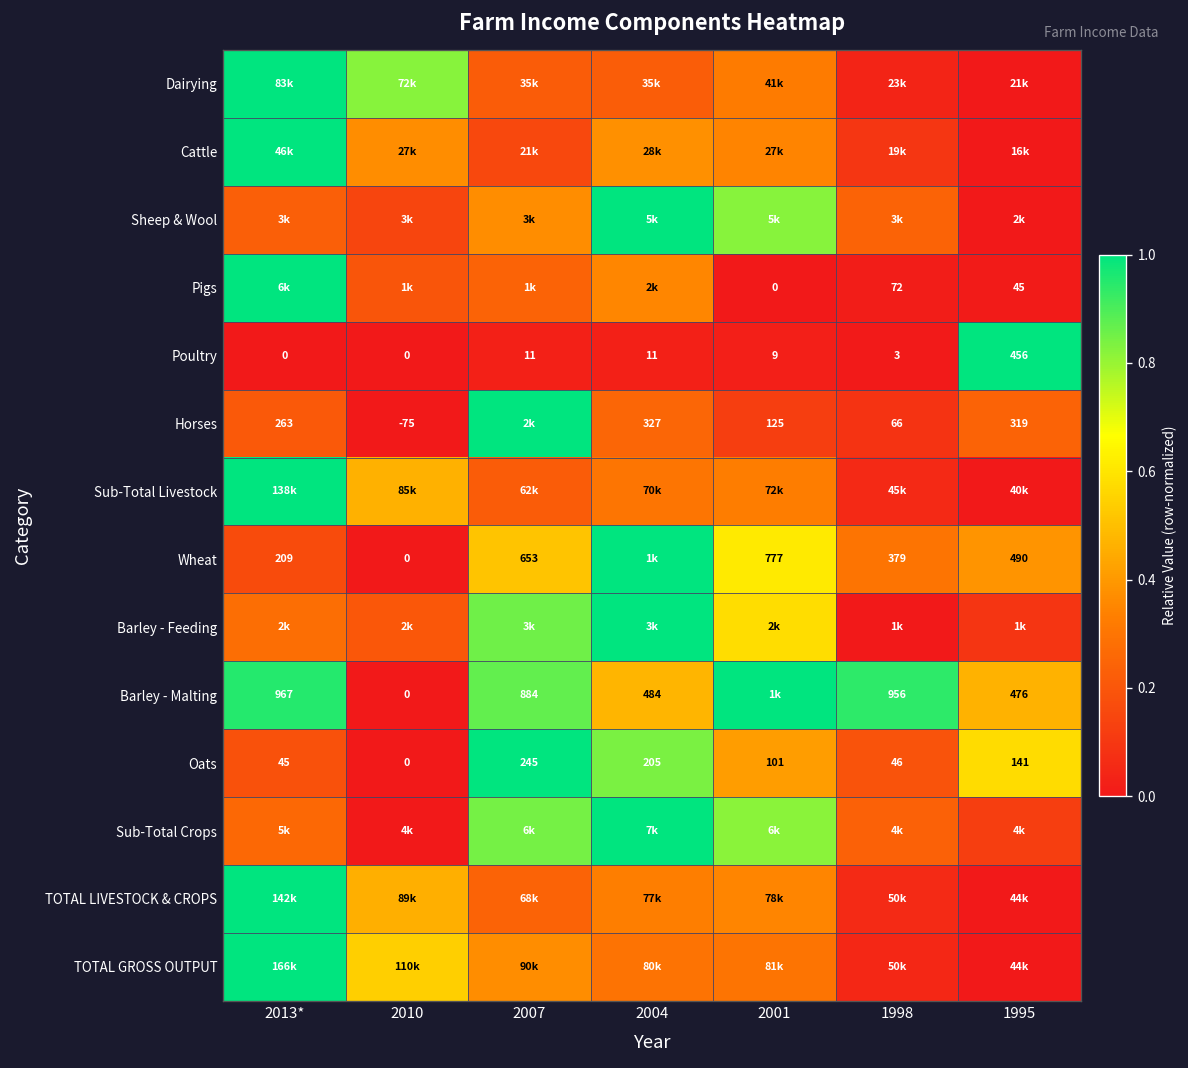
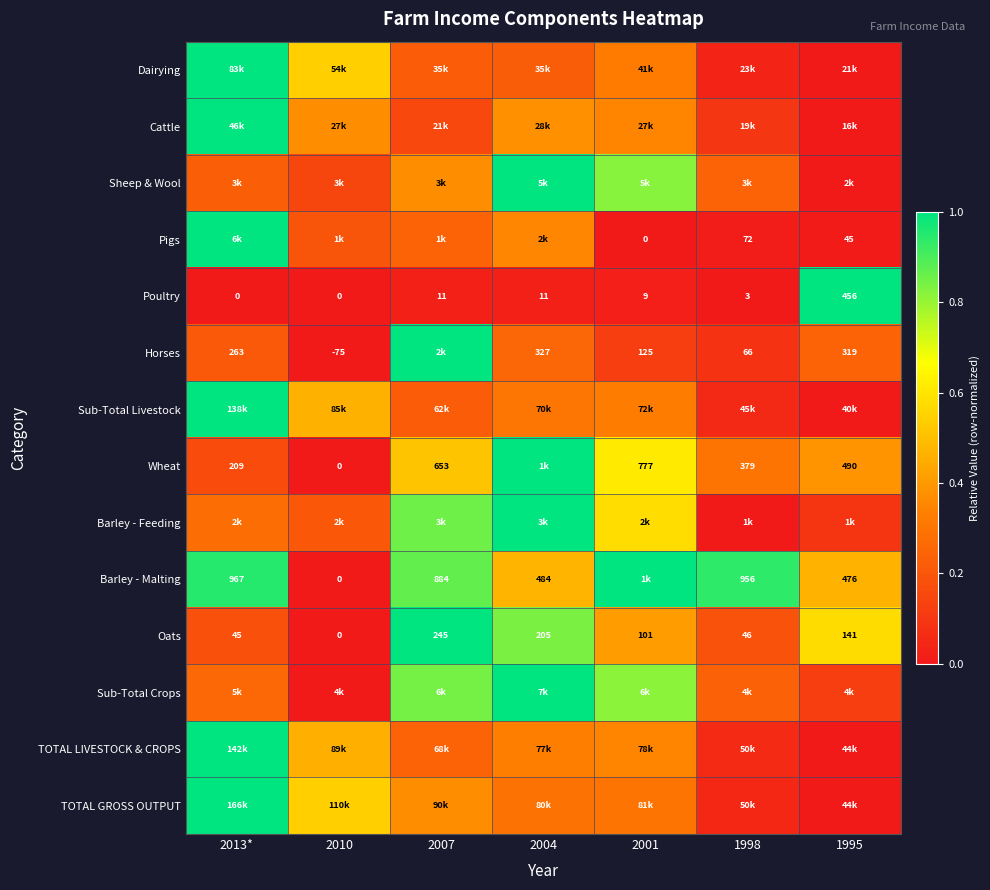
  {
    "Dairying": {
      "2013*": "83k",
-     "2010": "72k",
+     "2010": "54k",
      "2007": "35k",
      "2004": "35k",
      "2001": "41k",
      "1998": "23k",
      "1995": "21k"
    },
    "Cattle": {
      "2013*": "46k",
      "2010": "27k",
      "2007": "21k",
      "2004": "28k",
      "2001": "27k",
      "1998": "19k",
      "1995": "16k"
    },
    "Sheep & Wool": {
      "2013*": "3k",
      "2010": "3k",
      "2007": "3k",
      "2004": "5k",
      "2001": "5k",
      "1998": "3k",
      "1995": "2k"
    },
    "Pigs": {
      "2013*": "6k",
      "2010": "1k",
      "2007": "1k",
      "2004": "2k",
      "2001": "0",
      "1998": "72",
      "1995": "45"
    },
    "Poultry": {
      "2013*": "0",
      "2010": "0",
      "2007": "11",
      "2004": "11",
      "2001": "9",
      "1998": "3",
      "1995": "456"
    },
    "Horses": {
      "2013*": "263",
      "2010": "-75",
      "2007": "2k",
      "2004": "327",
      "2001": "125",
      "1998": "66",
      "1995": "319"
    },
    "Sub-Total Livestock": {
      "2013*": "138k",
      "2010": "85k",
      "2007": "62k",
      "2004": "70k",
      "2001": "72k",
      "1998": "45k",
      "1995": "40k"
    },
    "Wheat": {
      "2013*": "209",
      "2010": "0",
      "2007": "653",
      "2004": "1k",
      "2001": "777",
      "1998": "379",
      "1995": "490"
    },
    "Barley - Feeding": {
      "2013*": "2k",
      "2010": "2k",
      "2007": "3k",
      "2004": "3k",
      "2001": "2k",
      "1998": "1k",
      "1995": "1k"
    },
    "Barley - Malting": {
      "2013*": "967",
      "2010": "0",
      "2007": "884",
      "2004": "484",
      "2001": "1k",
      "1998": "956",
      "1995": "476"
    },
    "Oats": {
      "2013*": "45",
      "2010": "0",
      "2007": "245",
      "2004": "205",
      "2001": "101",
      "1998": "46",
      "1995": "141"
    },
    "Sub-Total Crops": {
      "2013*": "5k",
      "2010": "4k",
      "2007": "6k",
      "2004": "7k",
      "2001": "6k",
      "1998": "4k",
      "1995": "4k"
    },
    "TOTAL LIVESTOCK & CROPS": {
      "2013*": "142k",
      "2010": "89k",
      "2007": "68k",
      "2004": "77k",
      "2001": "78k",
      "1998": "50k",
      "1995": "44k"
    },
    "TOTAL GROSS OUTPUT": {
      "2013*": "166k",
      "2010": "110k",
      "2007": "90k",
      "2004": "80k",
      "2001": "81k",
      "1998": "50k",
      "1995": "44k"
    }
  }
